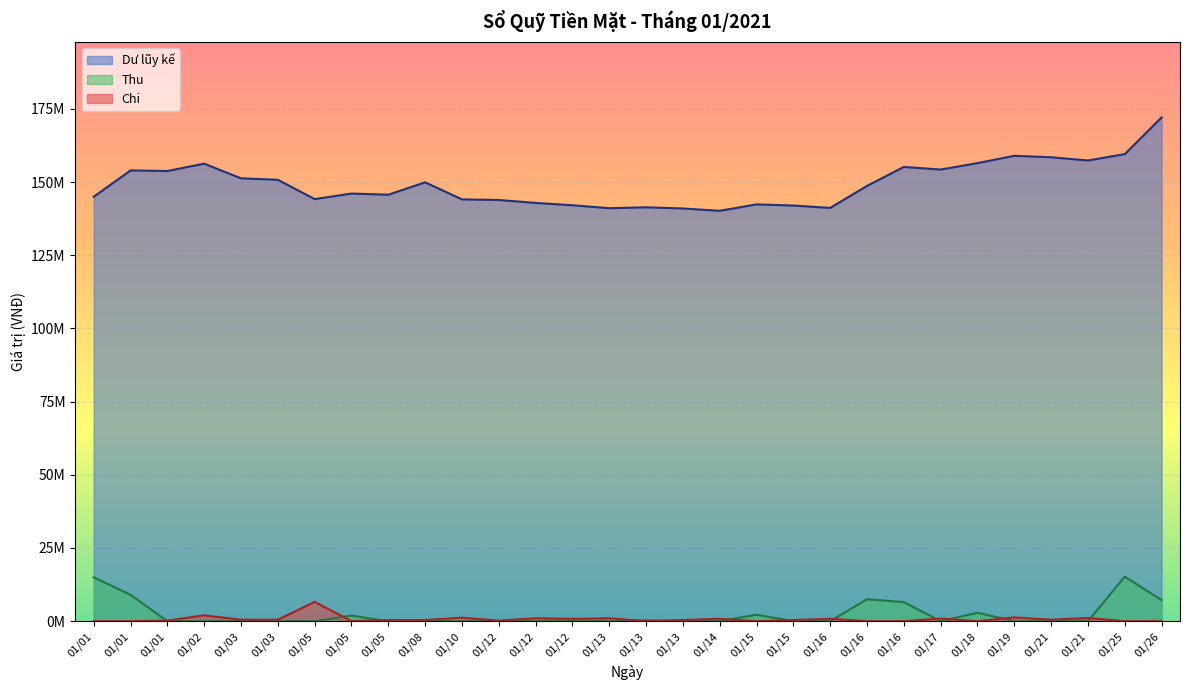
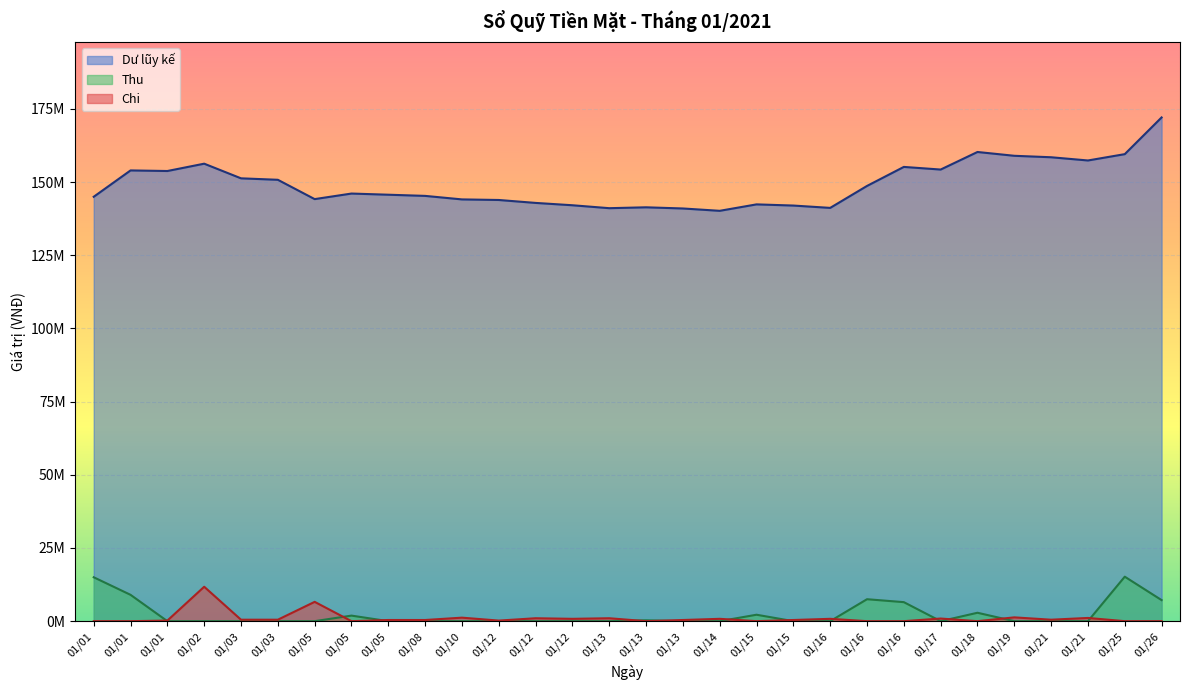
  {
    "Dư lũy kế": {
      "01/02": 156000000,
-     "01/08": 150000000,
+     "01/08": 145000000,
      "01/10": 144000000,
      "01/14": 140000000,
      "01/17": 154000000,
-     "01/18": 156000000,
+     "01/18": 160000000,
      "01/19": 159000000,
      "01/25": 160000000,
      "01/26": 172000000
    },
    "Thu": {
      "01/02": 0,
      "01/10": 0,
      "01/17": 0,
      "01/18": 3000000,
      "01/19": 0,
      "01/25": 15000000,
      "01/26": 7000000
    },
    "Chi": {
-     "01/02": 2000000,
+     "01/02": 12000000,
      "01/10": 1000000,
      "01/17": 1000000,
      "01/18": 0,
      "01/19": 1000000,
      "01/25": 0,
      "01/26": 0
    }
  }
